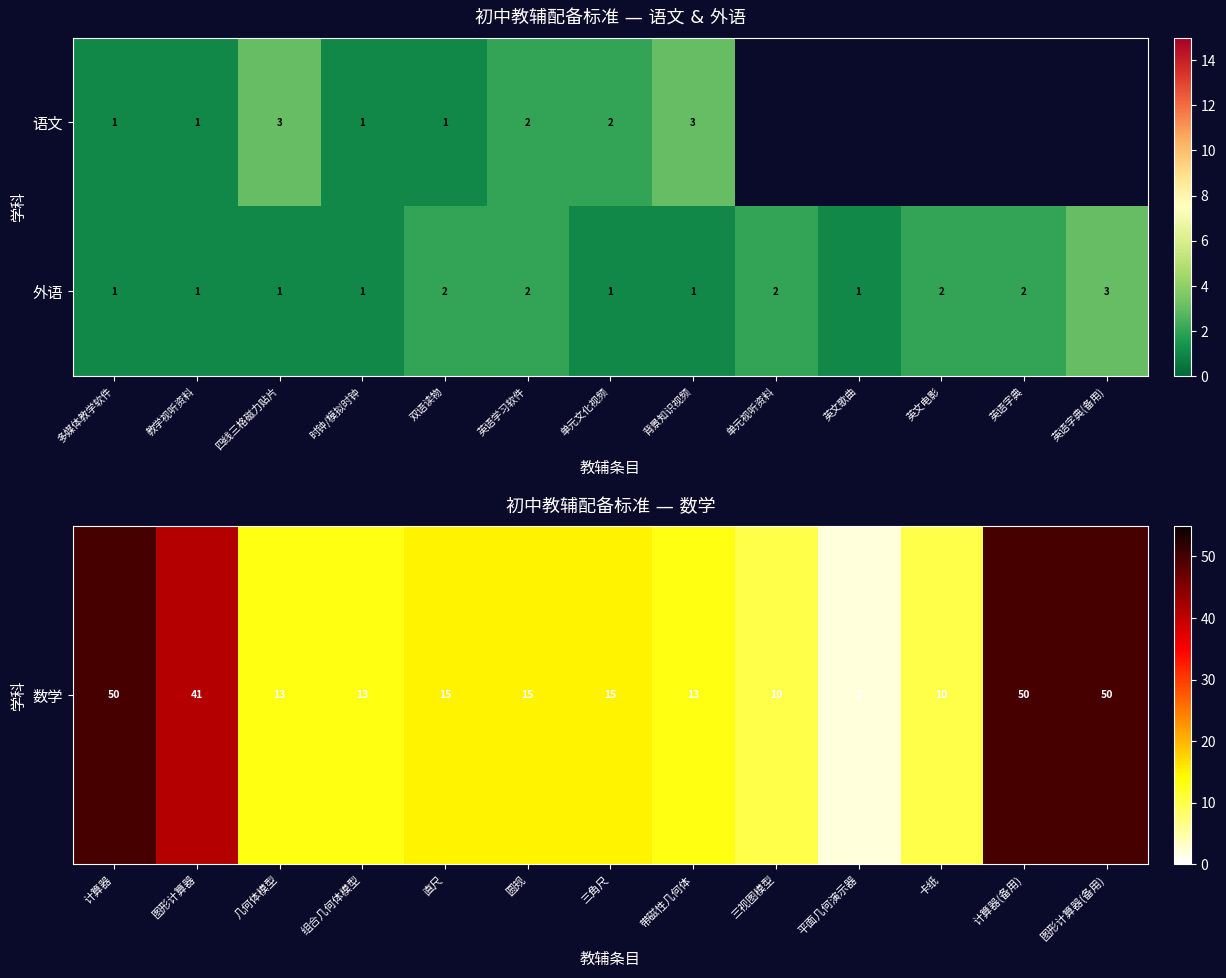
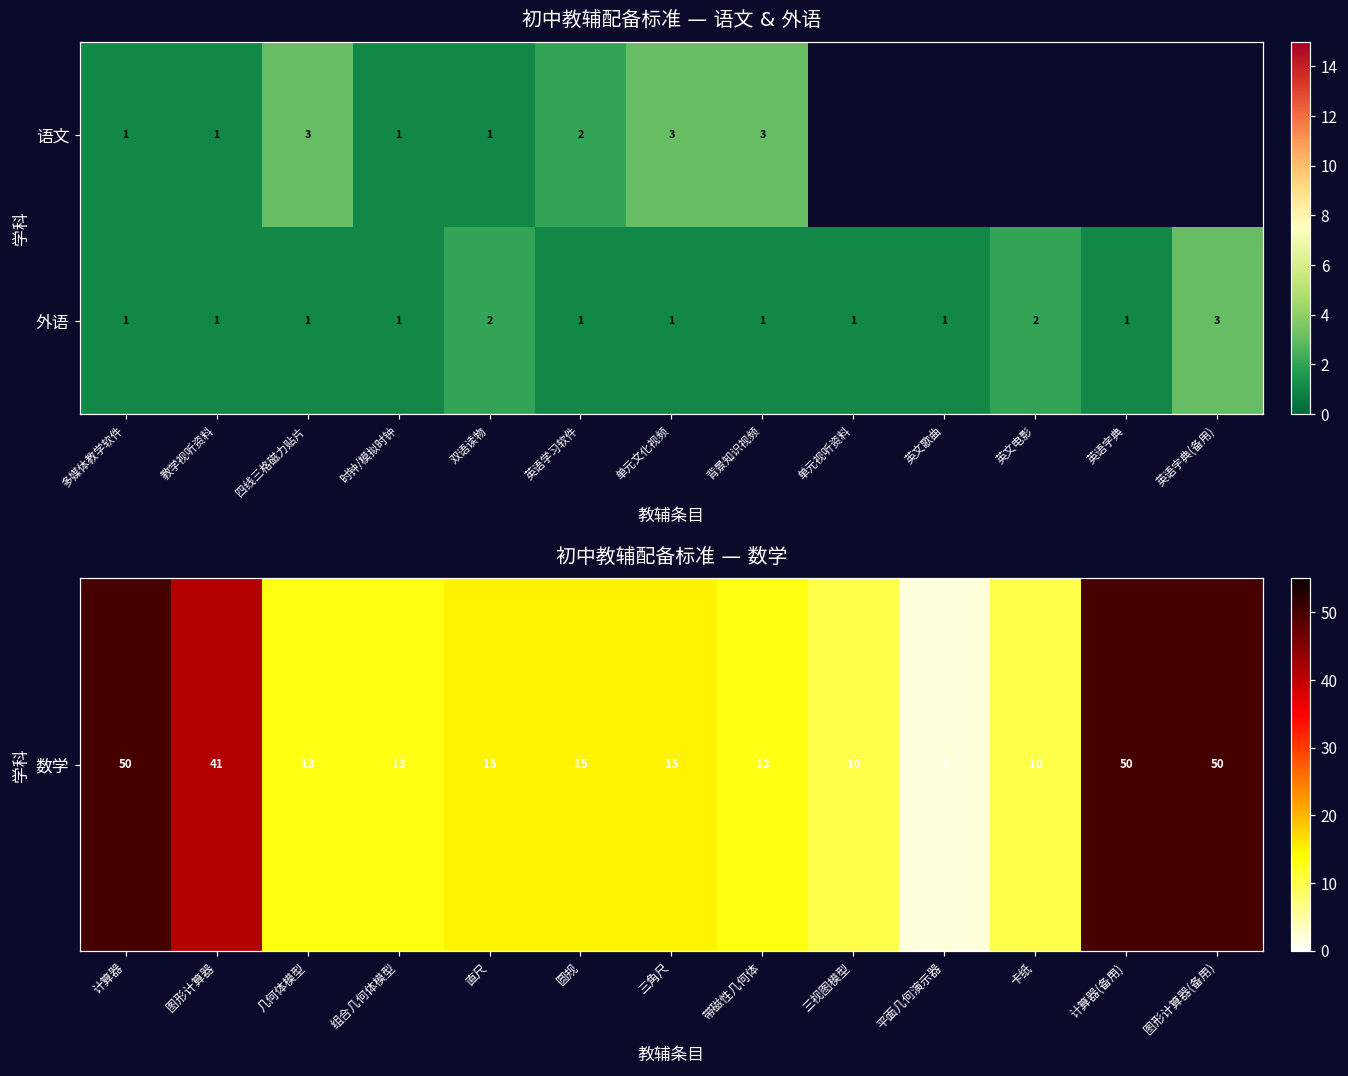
  {
    "初中教辅配备标准 — 语文 & 外语": {
      "语文": {
        "多媒体教学软件": 1,
        "教学视听资料": 1,
        "四线三格磁力贴片": 3,
        "时钟/模拟时钟": 1,
        "双语读物": 1,
        "英语学习软件": 2,
-       "单元文化视频": 2,
+       "单元文化视频": 3,
        "背景知识视频": 3
      },
      "外语": {
        "多媒体教学软件": 1,
        "教学视听资料": 1,
        "四线三格磁力贴片": 1,
        "时钟/模拟时钟": 1,
        "双语读物": 2,
-       "英语学习软件": 2,
+       "英语学习软件": 1,
        "单元文化视频": 1,
        "背景知识视频": 1,
-       "单元视听资料": 2,
+       "单元视听资料": 1,
        "英文歌曲": 1,
        "英文电影": 2,
-       "英语字典": 2,
+       "英语字典": 1,
        "英语字典(备用)": 3
      }
    },
    "初中教辅配备标准 — 数学": {
      "数学": {
        "计算器": 50,
        "图形计算器": 41,
        "几何体模型": 13,
        "组合几何体模型": 13,
        "直尺": 15,
        "圆规": 15,
        "三角尺": 15,
        "带磁性几何体": 13,
        "三视图模型": 10,
        "卡纸": 10,
        "计算器(备用)": 50,
        "图形计算器(备用)": 50
      }
    }
  }
